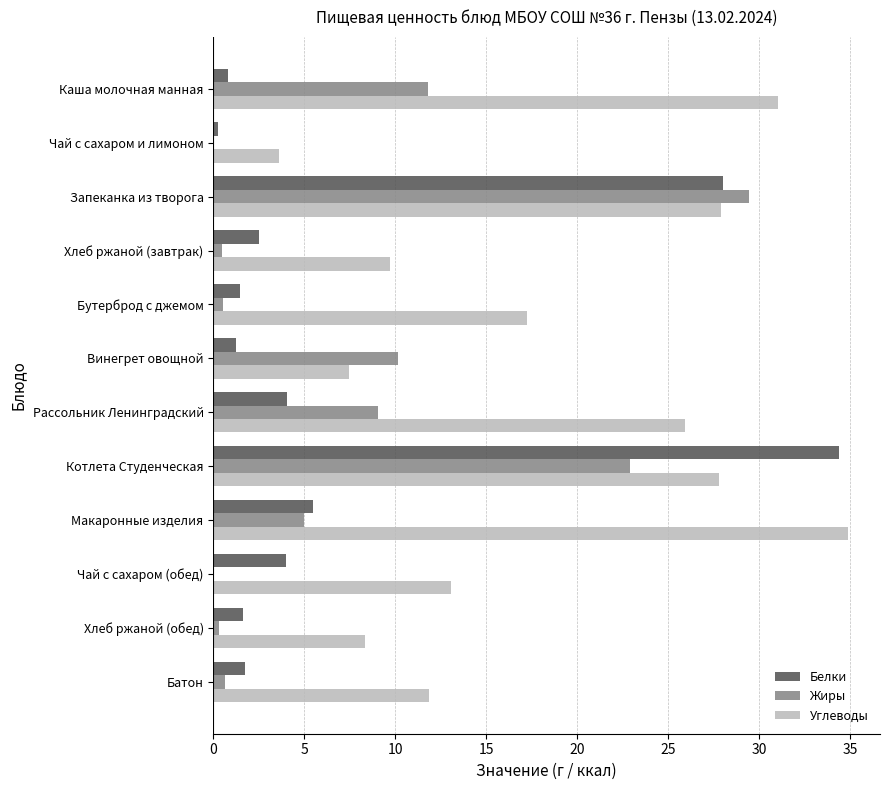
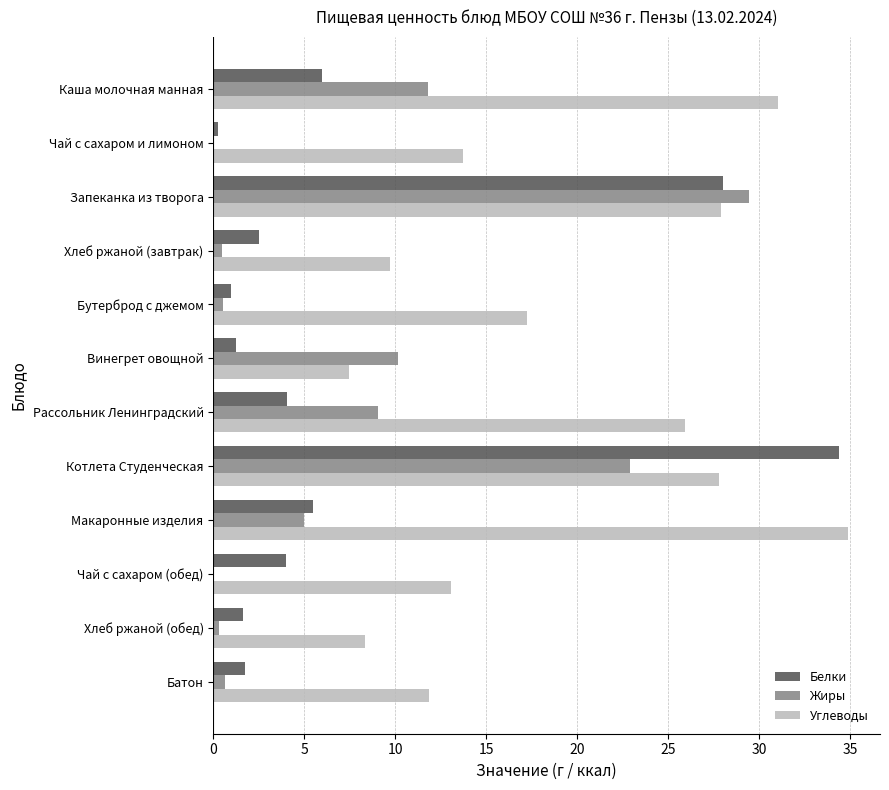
  {
    "Белки": {
-     "Каша молочная манная": 0.8,
+     "Каша молочная манная": 6.0,
      "Чай с сахаром и лимоном": 0.2,
      "Запеканка из творога": 28.0,
      "Хлеб ржаной (завтрак)": 2.5,
-     "Бутерброд с джемом": 1.5,
+     "Бутерброд с джемом": 1.0,
      "Винегрет овощной": 1.2,
      "Рассольник Ленинградский": 4.0,
      "Котлета Студенческая": 34.4,
      "Макаронные изделия": 5.5,
      "Чай с сахаром (обед)": 4.0,
      "Хлеб ржаной (обед)": 1.7,
      "Батон": 1.8
    },
    "Жиры": {
      "Каша молочная манная": 11.8,
      "Запеканка из творога": 29.4,
      "Хлеб ржаной (завтрак)": 0.5,
      "Бутерброд с джемом": 0.5,
      "Винегрет овощной": 10.1,
      "Рассольник Ленинградский": 9.0,
      "Котлета Студенческая": 22.9,
      "Макаронные изделия": 5.0,
      "Хлеб ржаной (обед)": 0.3,
      "Батон": 0.6
    },
    "Углеводы": {
      "Каша молочная манная": 31.0,
-     "Чай с сахаром и лимоном": 3.6,
+     "Чай с сахаром и лимоном": 13.7,
      "Запеканка из творога": 27.9,
      "Хлеб ржаной (завтрак)": 9.7,
      "Бутерброд с джемом": 17.2,
      "Винегрет овощной": 7.5,
      "Рассольник Ленинградский": 25.9,
      "Котлета Студенческая": 27.8,
      "Макаронные изделия": 34.9,
      "Чай с сахаром (обед)": 13.1,
      "Хлеб ржаной (обед)": 8.4,
      "Батон": 11.8
    }
  }
